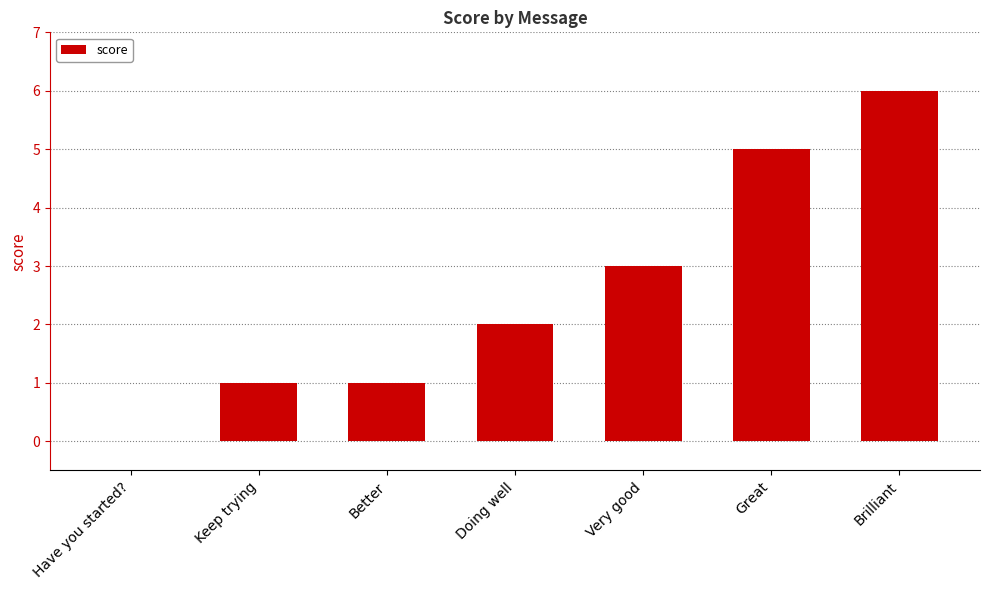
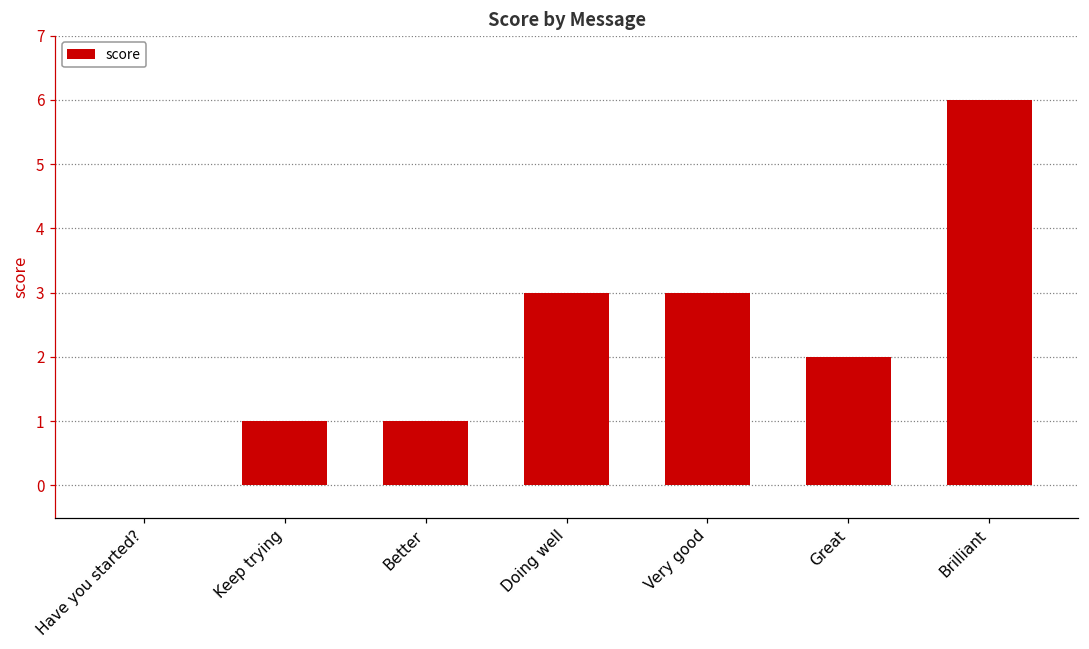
  {
    "Have you started?": 0,
    "Keep trying": 1,
    "Better": 1,
-   "Doing well": 2,
+   "Doing well": 3,
    "Very good": 3,
-   "Great": 5,
+   "Great": 2,
    "Brilliant": 6
  }
